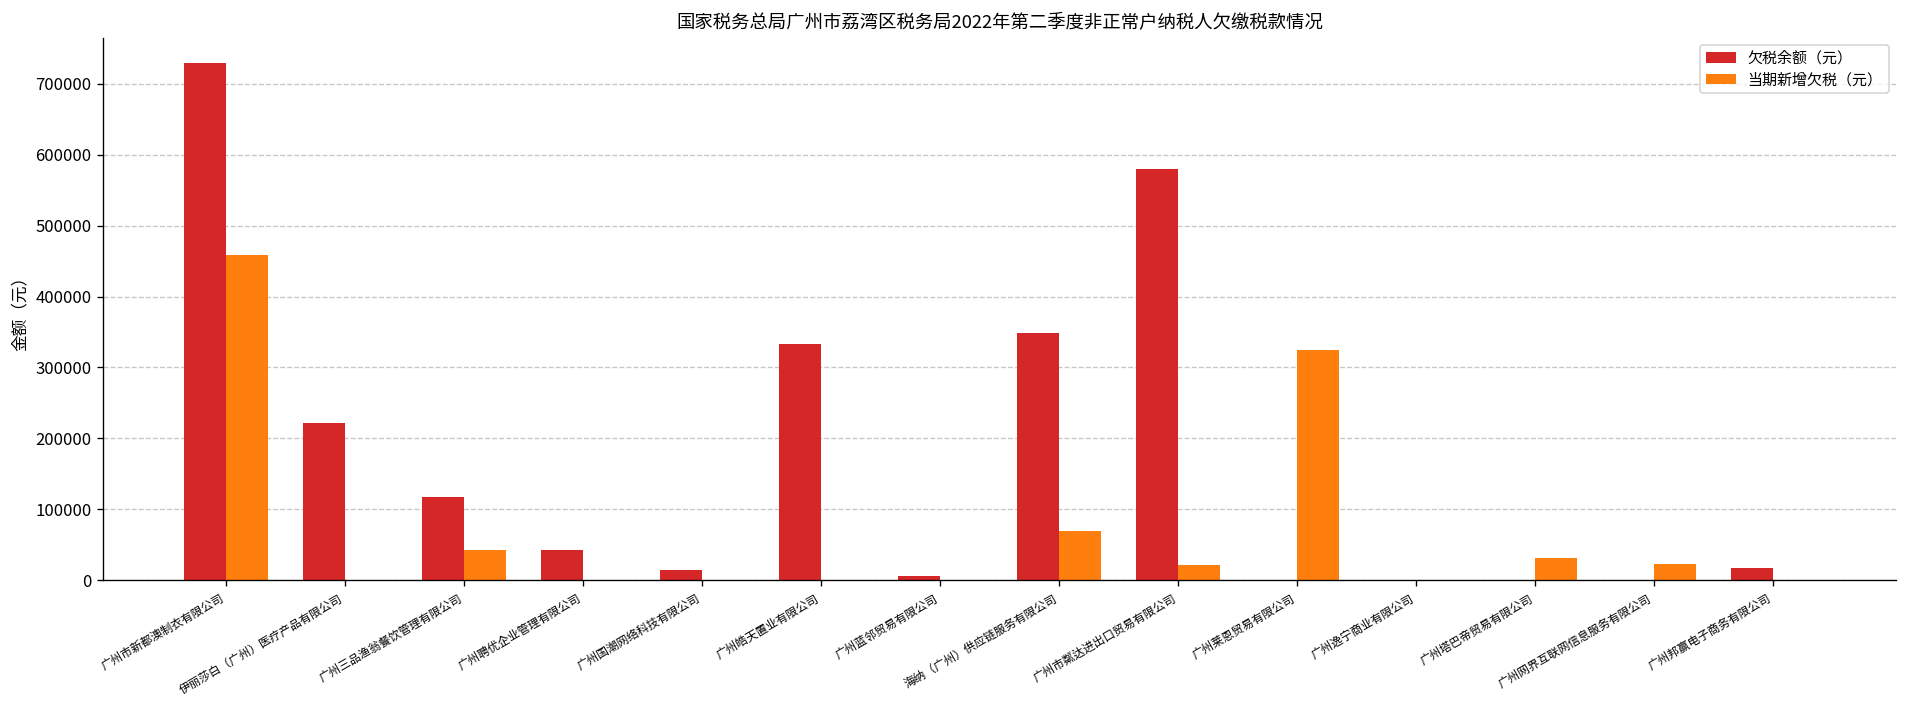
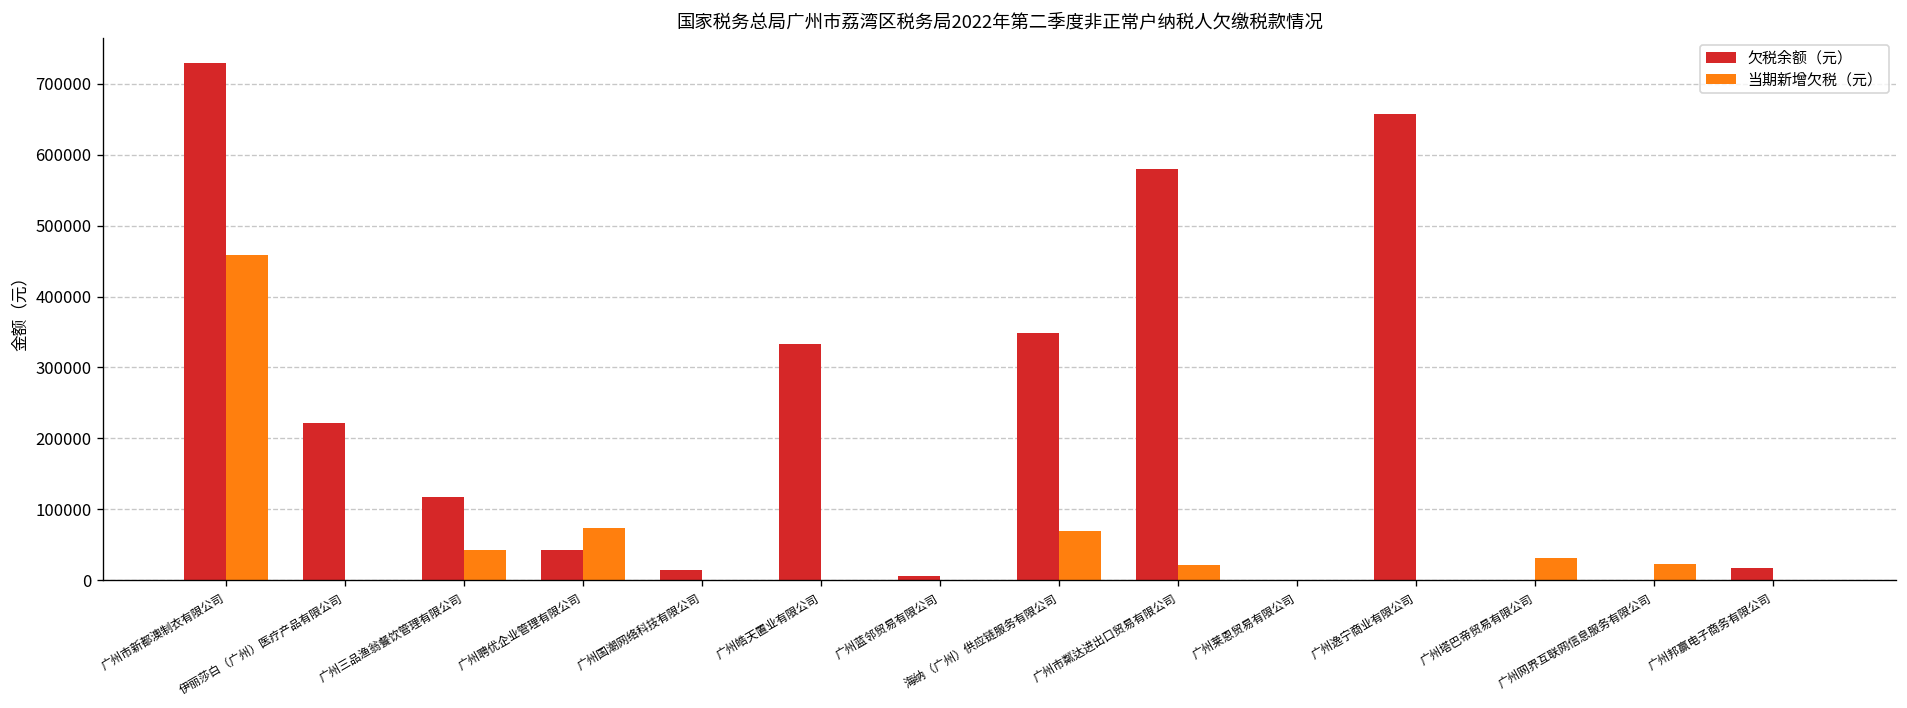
  {
    "欠税余额（元）": {
      "广州市新都澳制衣有限公司": 730000,
      "伊丽莎白（广州）医疗产品有限公司": 220000,
      "广州三品渔翁餐饮管理有限公司": 120000,
      "广州聘优企业管理有限公司": 40000,
      "广州国潮网络科技有限公司": 20000,
      "广州皓天置业有限公司": 330000,
      "广州蓝邻贸易有限公司": 10000,
      "海纳（广州）供应链服务有限公司": 350000,
      "广州市粼达进出口贸易有限公司": 580000,
-     "广州逸宁商业有限公司": 0,
+     "广州逸宁商业有限公司": 660000,
      "广州邦赢电子商务有限公司": 20000
    },
    "当期新增欠税（元）": {
      "广州市新都澳制衣有限公司": 460000,
      "伊丽莎白（广州）医疗产品有限公司": 0,
      "广州三品渔翁餐饮管理有限公司": 40000,
-     "广州聘优企业管理有限公司": 0,
+     "广州聘优企业管理有限公司": 70000,
      "广州国潮网络科技有限公司": 0,
      "广州皓天置业有限公司": 0,
      "广州蓝邻贸易有限公司": 0,
      "海纳（广州）供应链服务有限公司": 70000,
      "广州市粼达进出口贸易有限公司": 20000,
-     "广州莱恩贸易有限公司": 320000,
+     "广州莱恩贸易有限公司": 0,
      "广州逸宁商业有限公司": 0,
      "广州塔巴帝贸易有限公司": 30000,
      "广州网界互联网信息服务有限公司": 20000,
      "广州邦赢电子商务有限公司": 0
    }
  }
